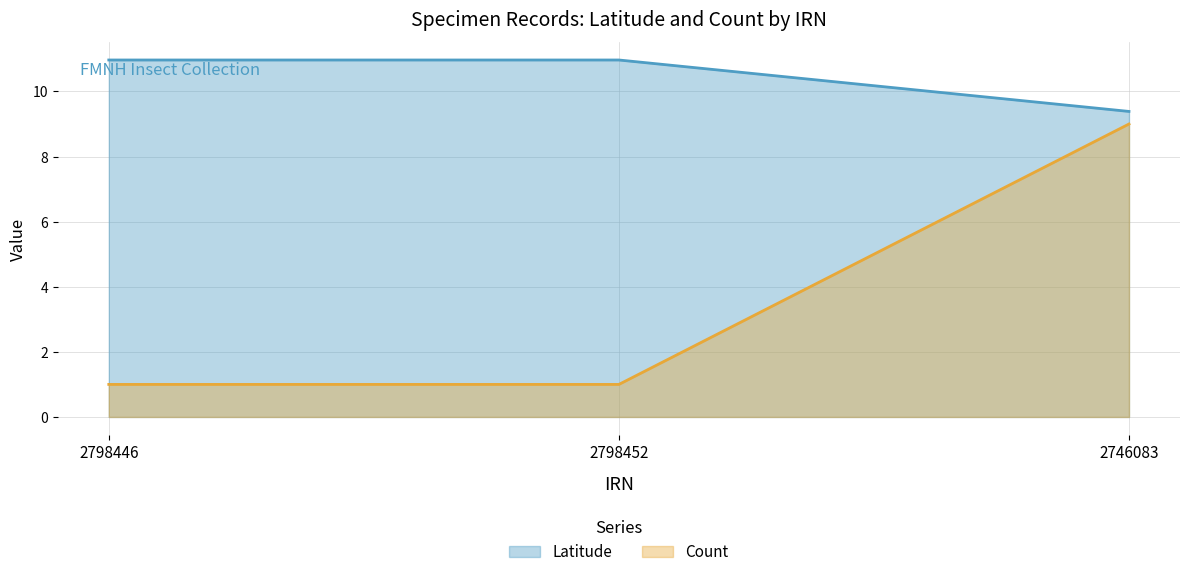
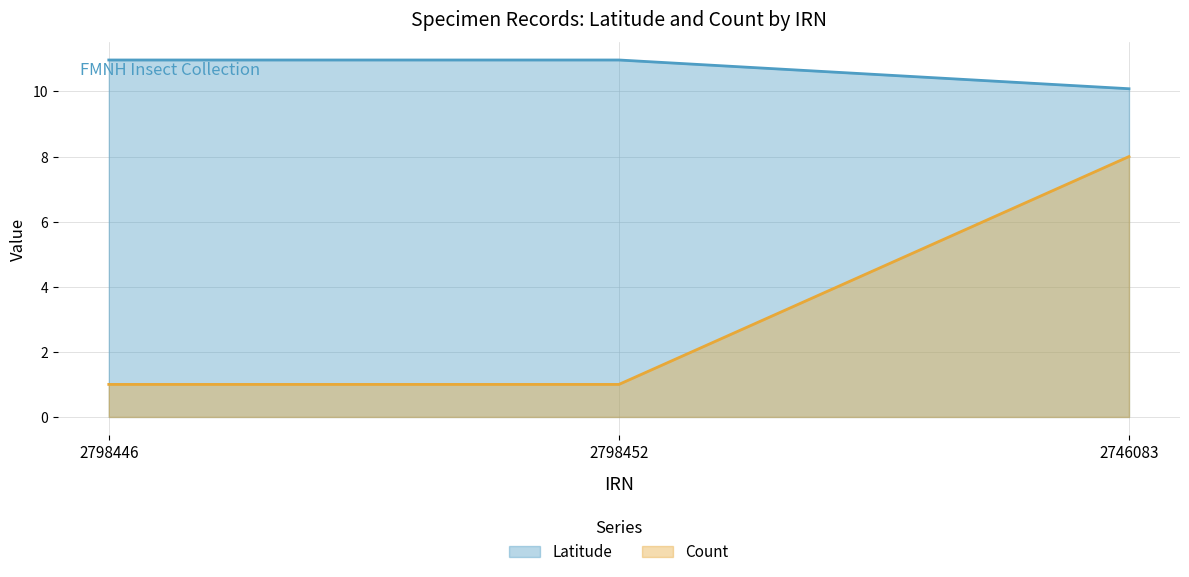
  {
    "Latitude": {
      "2798446": 11.0,
      "2798452": 11.0,
-     "2746083": 9.4
+     "2746083": 10.1
    },
    "Count": {
      "2798446": 1,
      "2798452": 1,
-     "2746083": 9
+     "2746083": 8
    }
  }
